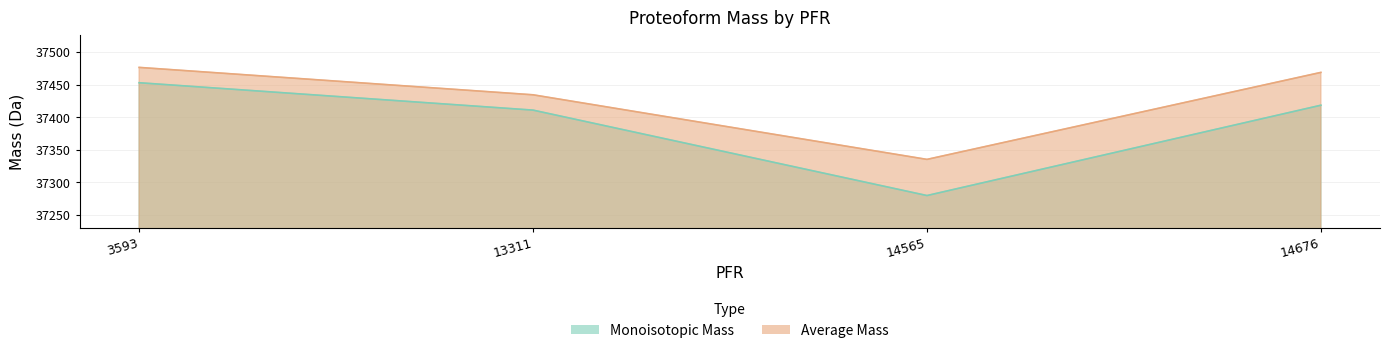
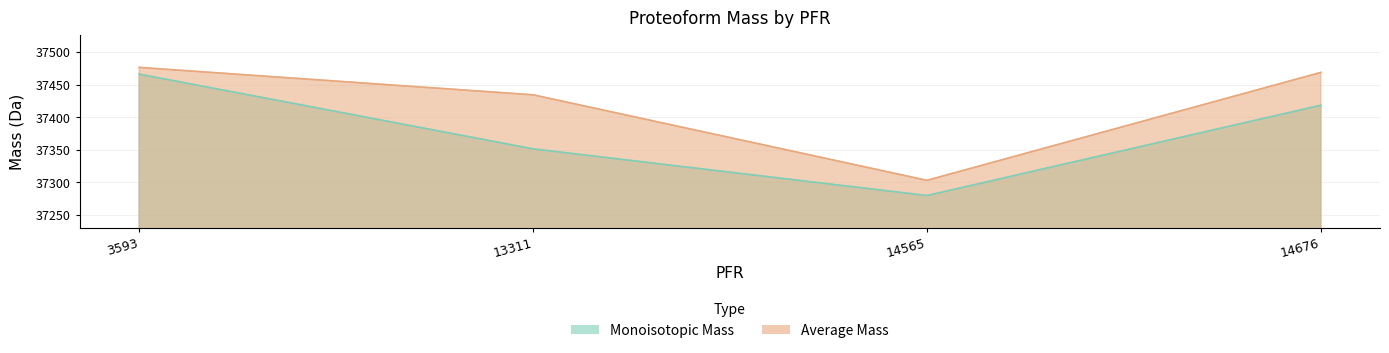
  {
    "Monoisotopic Mass": {
-     "3593": 37450,
-     "13311": 37410,
+     "3593": 37470,
+     "13311": 37350,
      "14565": 37280,
      "14676": 37420
    },
    "Average Mass": {
      "3593": 37480,
      "13311": 37430,
-     "14565": 37340,
+     "14565": 37300,
      "14676": 37470
    }
  }
